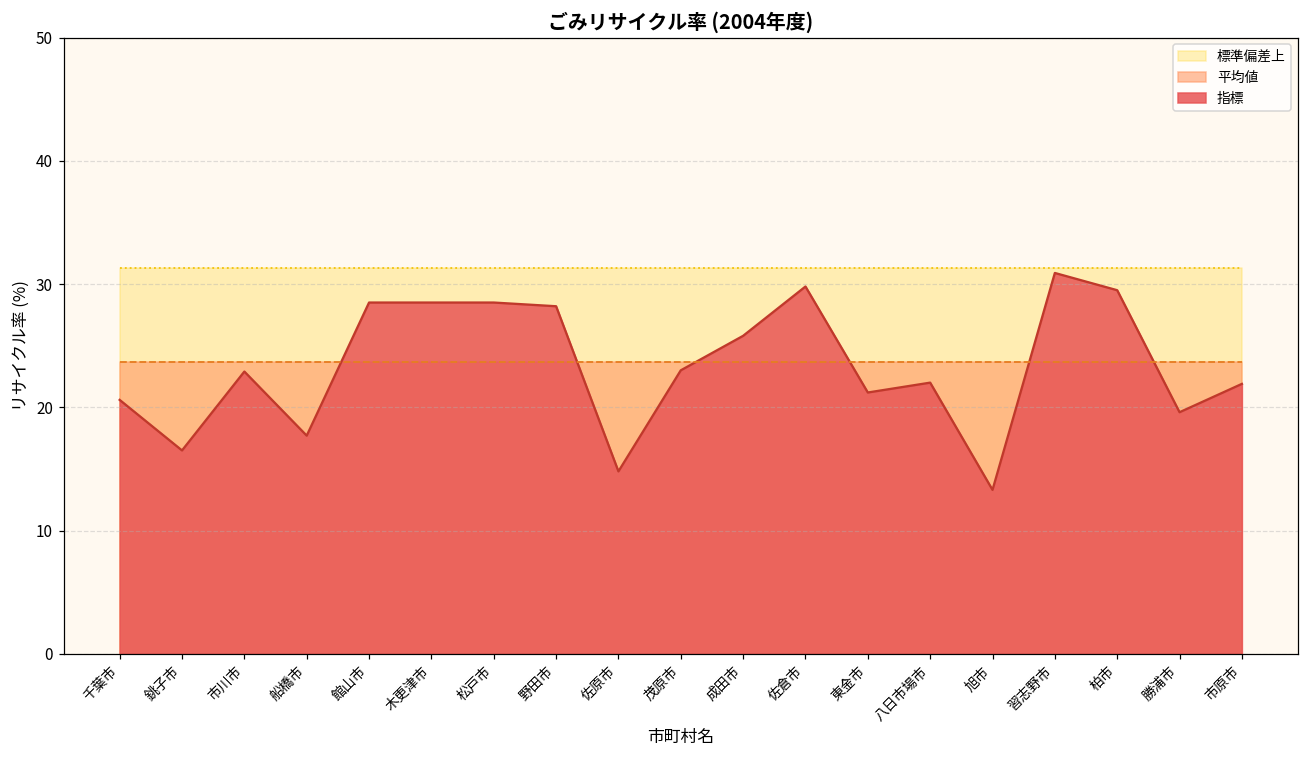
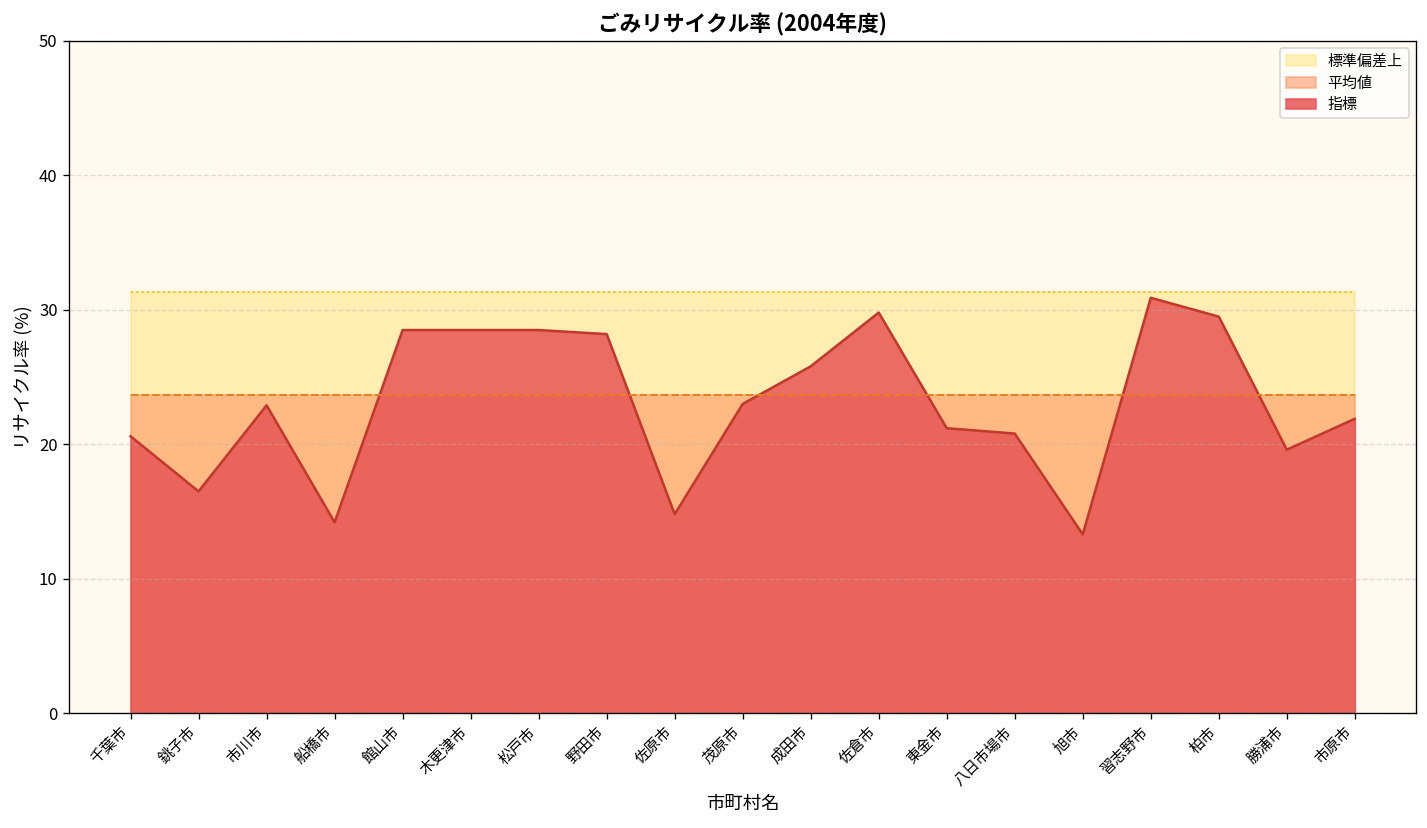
  {
    "標準偏差上": {
      "千葉市": 31.3,
      "銚子市": 31.3,
      "市川市": 31.3,
      "船橋市": 31.3,
      "館山市": 31.3,
      "木更津市": 31.3,
      "松戸市": 31.3,
      "野田市": 31.3,
      "佐原市": 31.3,
      "茂原市": 31.3,
      "成田市": 31.3,
      "佐倉市": 31.3,
      "東金市": 31.3,
      "八日市場市": 31.3,
      "旭市": 31.3,
      "習志野市": 31.3,
      "柏市": 31.3,
      "勝浦市": 31.3,
      "市原市": 31.3
    },
    "平均値": {
      "千葉市": 23.6,
      "銚子市": 23.6,
      "市川市": 23.6,
      "船橋市": 23.6,
      "館山市": 23.6,
      "木更津市": 23.6,
      "松戸市": 23.6,
      "野田市": 23.6,
      "佐原市": 23.6,
      "茂原市": 23.6,
      "成田市": 23.6,
      "佐倉市": 23.6,
      "東金市": 23.6,
      "八日市場市": 23.6,
      "旭市": 23.6,
      "習志野市": 23.6,
      "柏市": 23.6,
      "勝浦市": 23.6,
      "市原市": 23.6
    },
    "指標": {
      "千葉市": 20.6,
      "銚子市": 16.5,
      "市川市": 22.9,
-     "船橋市": 17.7,
+     "船橋市": 14.2,
      "館山市": 28.5,
      "木更津市": 28.5,
      "松戸市": 28.5,
      "野田市": 28.2,
      "佐原市": 14.8,
      "茂原市": 23.0,
      "成田市": 25.8,
      "佐倉市": 29.8,
      "東金市": 21.2,
-     "八日市場市": 22.0,
+     "八日市場市": 20.8,
      "旭市": 13.3,
      "習志野市": 30.9,
      "柏市": 29.5,
      "勝浦市": 19.6,
      "市原市": 21.9
    }
  }
